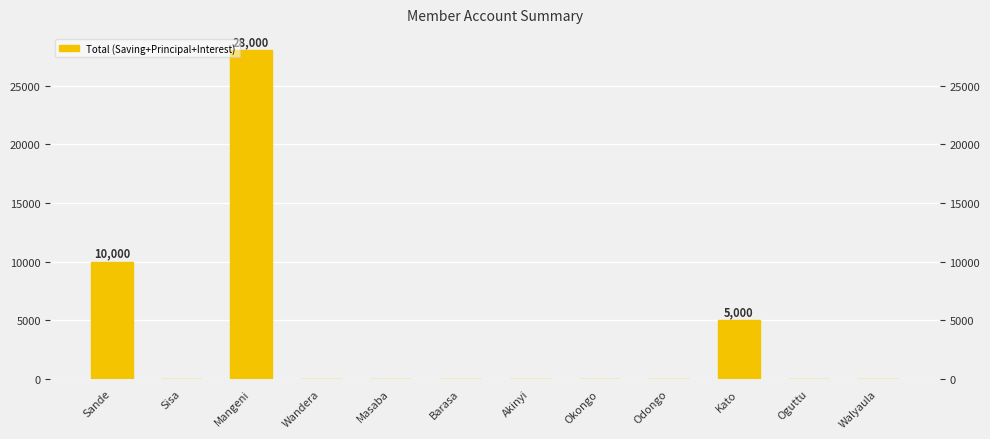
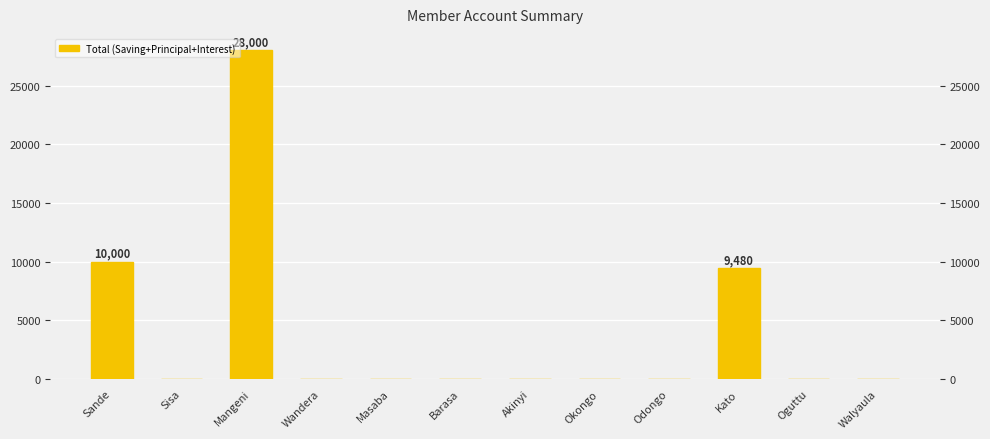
  {
    "Sande": "10,000",
-   "Kato": "5,000"
+   "Kato": "9,480"
  }
